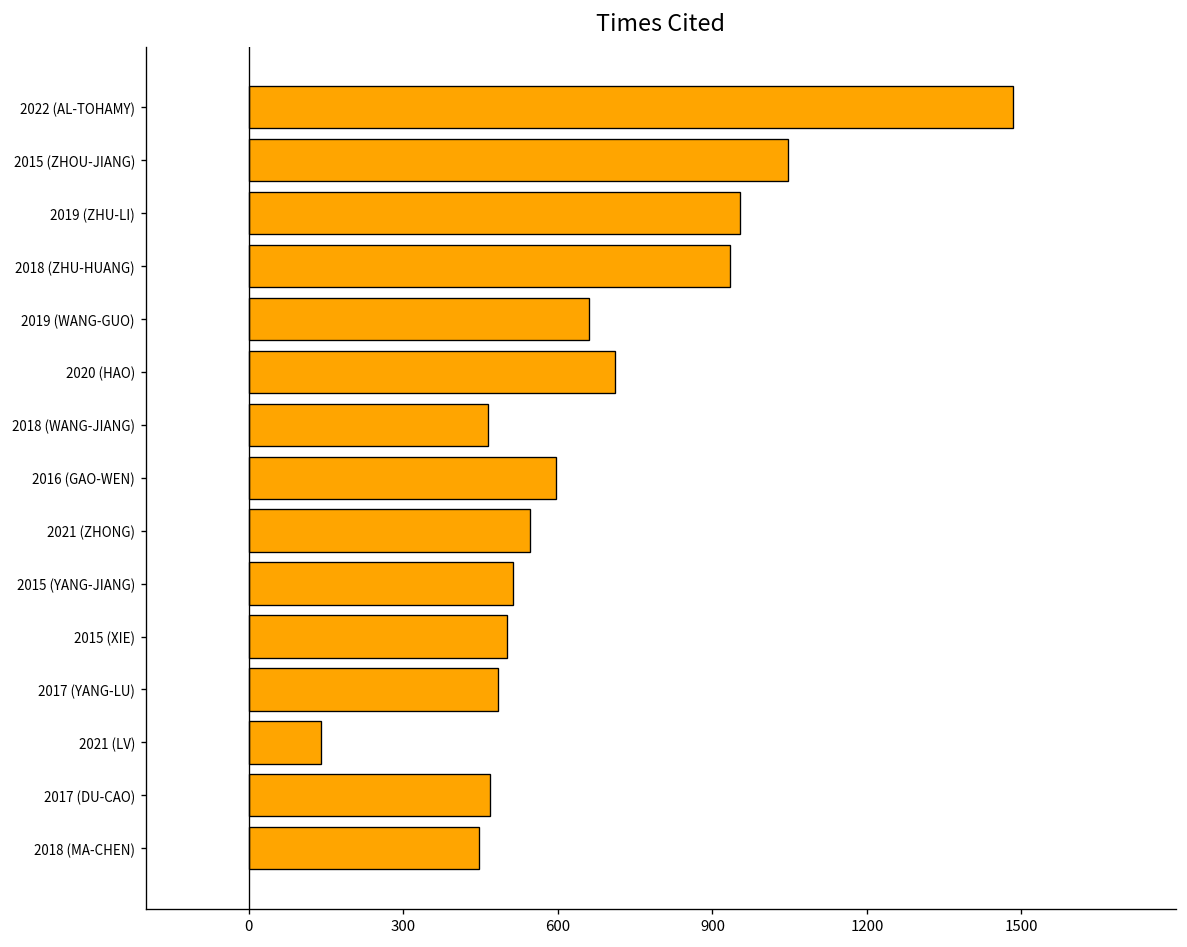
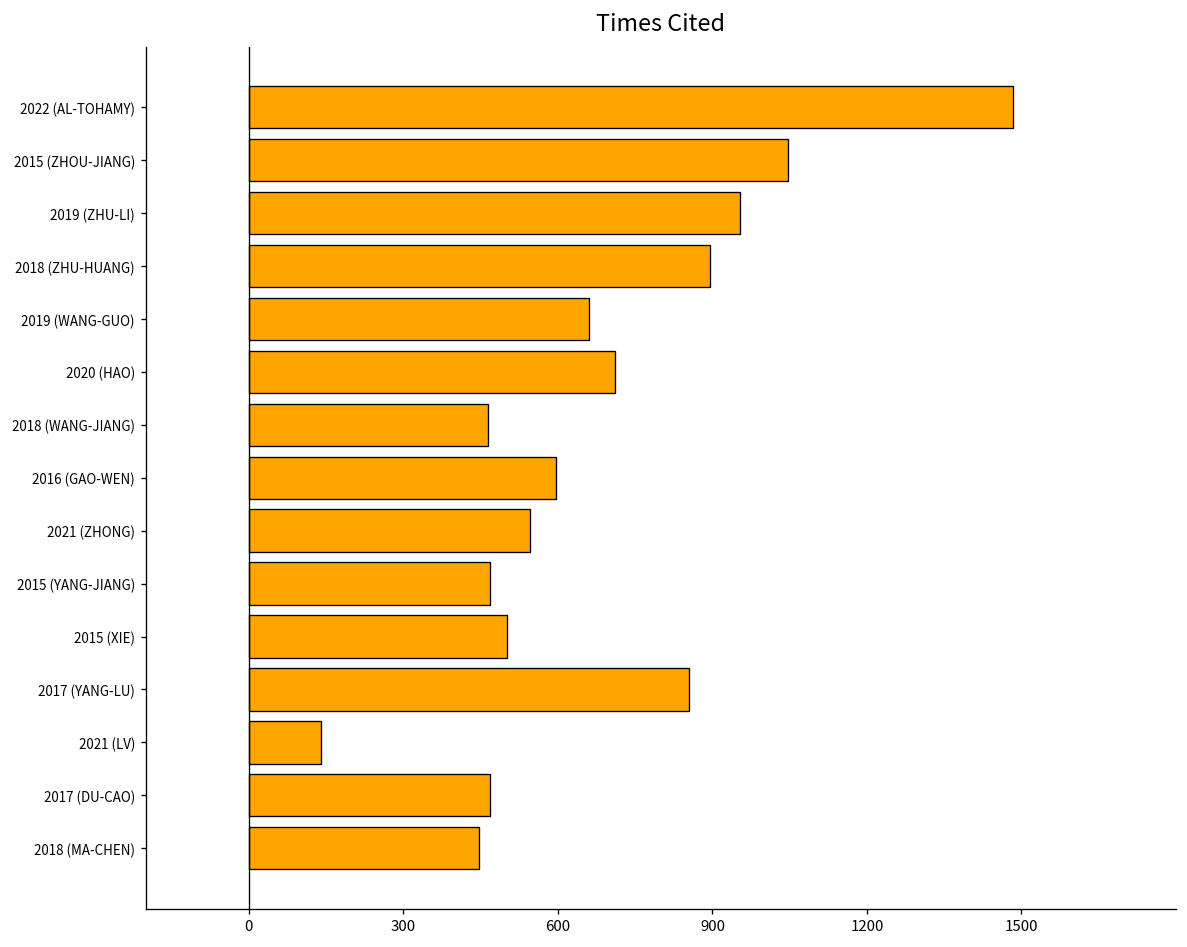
  {
    "2022 (AL-TOHAMY)": 1480,
    "2015 (ZHOU-JIANG)": 1050,
    "2019 (ZHU-LI)": 950,
-   "2018 (ZHU-HUANG)": 930,
+   "2018 (ZHU-HUANG)": 900,
    "2019 (WANG-GUO)": 660,
    "2020 (HAO)": 710,
    "2018 (WANG-JIANG)": 470,
    "2016 (GAO-WEN)": 600,
    "2021 (ZHONG)": 550,
-   "2015 (YANG-JIANG)": 510,
+   "2015 (YANG-JIANG)": 470,
    "2015 (XIE)": 500,
-   "2017 (YANG-LU)": 480,
+   "2017 (YANG-LU)": 860,
    "2021 (LV)": 140,
    "2017 (DU-CAO)": 470,
    "2018 (MA-CHEN)": 450
  }
